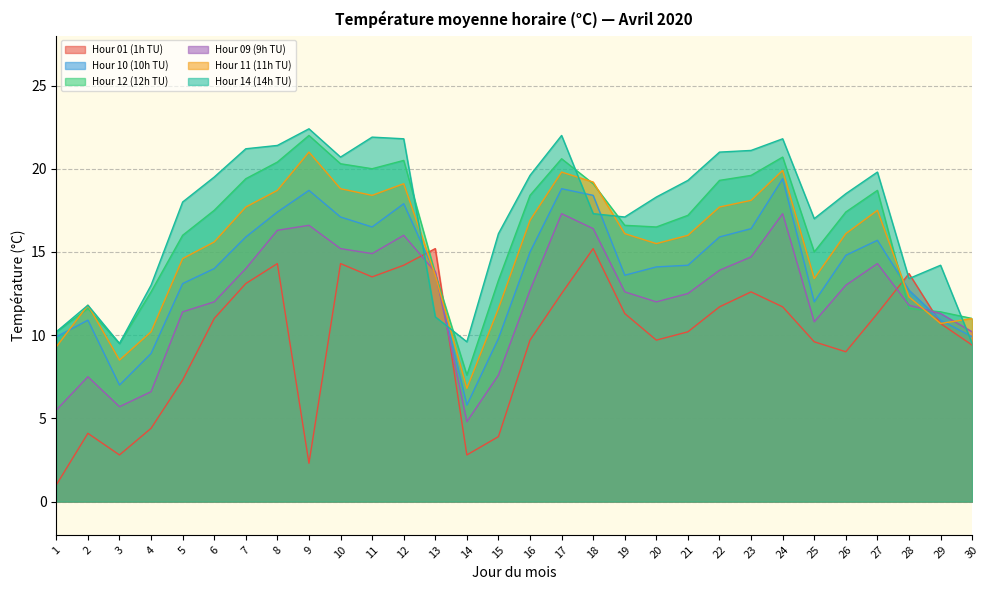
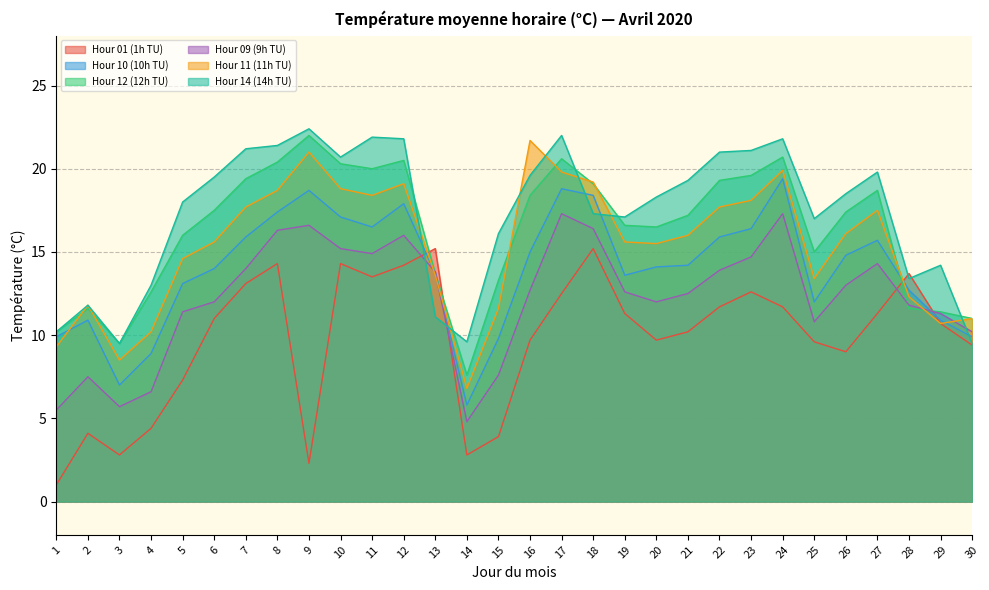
  {
    "Hour 01 (1h TU)": {
      "1": 1.0,
      "2": 4.1,
      "3": 2.8,
      "4": 4.4,
      "5": 7.3,
      "6": 11.0,
      "7": 13.1,
      "8": 14.3,
      "9": 2.3,
      "10": 14.3,
      "11": 13.5,
      "12": 14.2,
      "13": 15.2,
      "14": 2.8,
      "15": 3.9,
      "16": 9.7,
      "17": 12.5,
      "18": 15.2,
      "19": 11.3,
      "20": 9.7,
      "21": 10.2,
      "22": 11.7,
      "23": 12.6,
      "24": 11.7,
      "25": 9.6,
      "26": 9.0,
      "27": 11.3,
      "28": 13.7
    },
    "Hour 10 (10h TU)": {
      "1": 9.9,
      "2": 10.9,
      "3": 7.0,
      "4": 8.9,
      "5": 13.1,
      "6": 14.0,
      "7": 15.9,
      "8": 17.4,
      "9": 18.7,
      "10": 17.1,
      "11": 16.5,
      "12": 17.9,
      "14": 5.8,
      "15": 9.8,
      "16": 15.0,
      "17": 18.8,
      "18": 18.4,
      "19": 13.6,
      "20": 14.1,
      "21": 14.2,
      "22": 15.9,
      "23": 16.4,
      "24": 19.4,
      "25": 12.0,
      "26": 14.8,
      "27": 15.7,
      "28": 12.7,
      "29": 10.9,
      "30": 9.9
    },
    "Hour 09 (9h TU)": {
      "1": 5.5,
      "2": 7.5,
      "3": 5.7,
      "4": 6.6,
      "5": 11.4,
      "6": 12.0,
      "7": 14.0,
      "8": 16.3,
      "9": 16.6,
      "10": 15.2,
      "11": 14.9,
      "12": 16.0,
      "14": 4.8,
      "15": 7.6,
      "16": 12.7,
      "17": 17.3,
      "18": 16.4,
      "19": 12.6,
      "20": 12.0,
      "21": 12.5,
      "22": 13.9,
      "23": 14.7,
      "24": 17.3,
      "25": 10.8,
      "26": 13.0,
      "27": 14.3,
      "28": 11.8,
      "30": 10.2
    },
    "Hour 11 (11h TU)": {
      "1": 9.3,
      "3": 8.5,
      "4": 10.2,
      "5": 14.6,
      "6": 15.6,
      "7": 17.7,
      "8": 18.7,
      "9": 21.0,
      "10": 18.8,
      "11": 18.4,
      "12": 19.1,
      "14": 6.8,
      "15": 11.6,
-     "16": 16.9,
+     "16": 21.7,
      "17": 19.8,
-     "19": 16.1,
+     "19": 15.6,
      "20": 15.5,
      "21": 16.0,
      "22": 17.7,
      "23": 18.1,
      "24": 19.9,
      "25": 13.4,
      "26": 16.1,
      "27": 17.5,
      "28": 12.3
    }
  }
